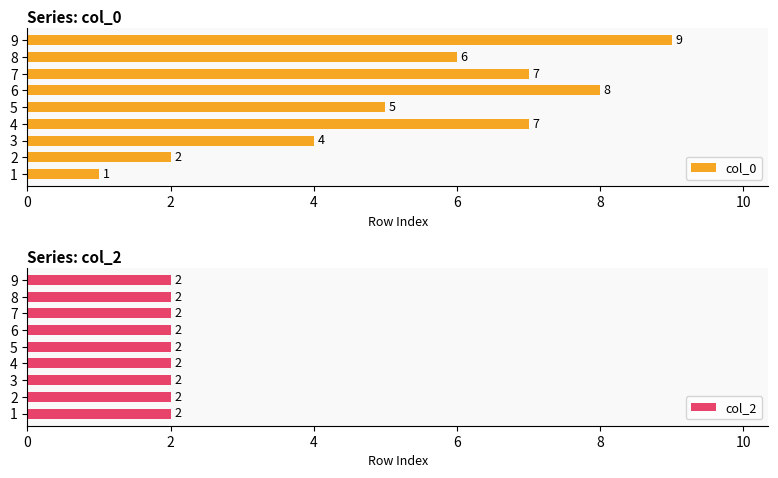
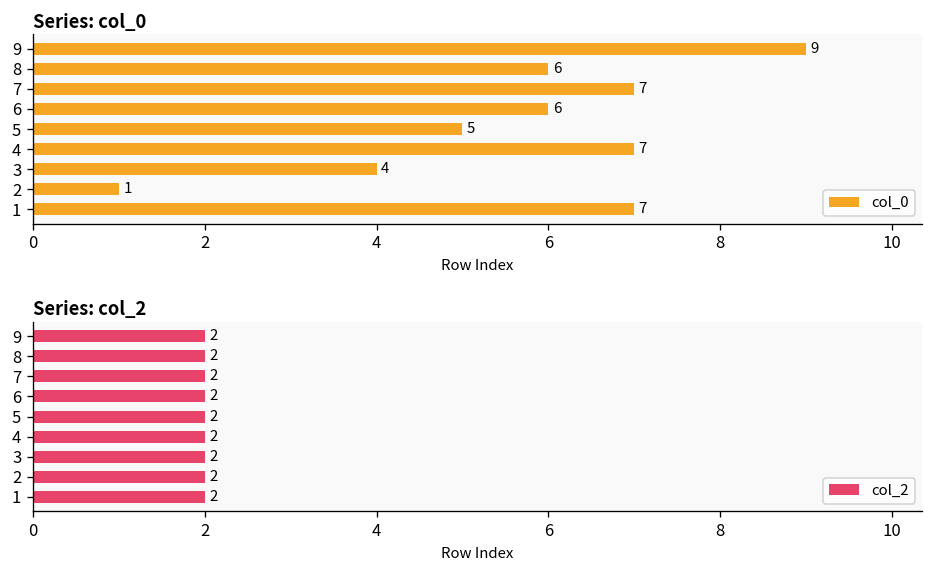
  {
    "Series: col_0": {
      "9": 9,
      "8": 6,
      "7": 7,
-     "6": 8,
+     "6": 6,
      "5": 5,
      "4": 7,
      "3": 4,
-     "2": 2,
-     "1": 1
+     "2": 1,
+     "1": 7
    },
    "Series: col_2": {
      "9": 2,
      "8": 2,
      "7": 2,
      "6": 2,
      "5": 2,
      "4": 2,
      "3": 2,
      "2": 2,
      "1": 2
    }
  }
